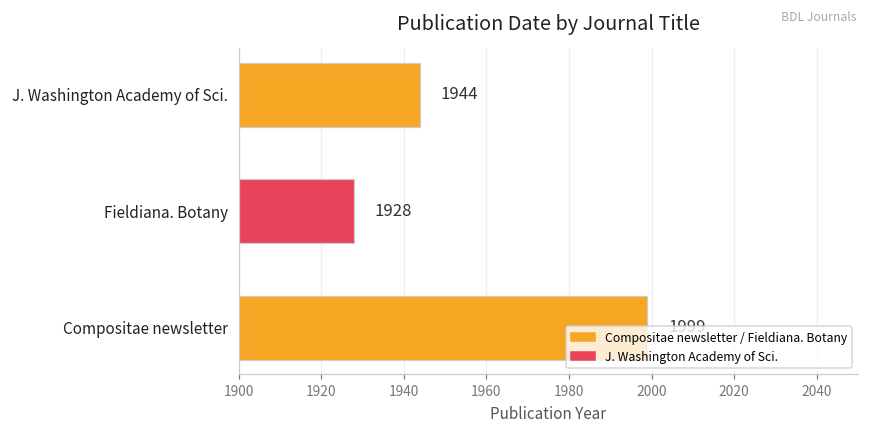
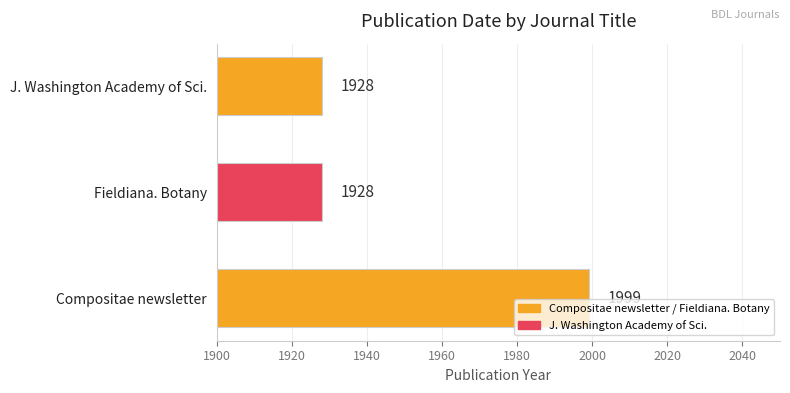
  {
-   "J. Washington Academy of Sci.": 1944,
+   "J. Washington Academy of Sci.": 1928,
    "Fieldiana. Botany": 1928
  }
